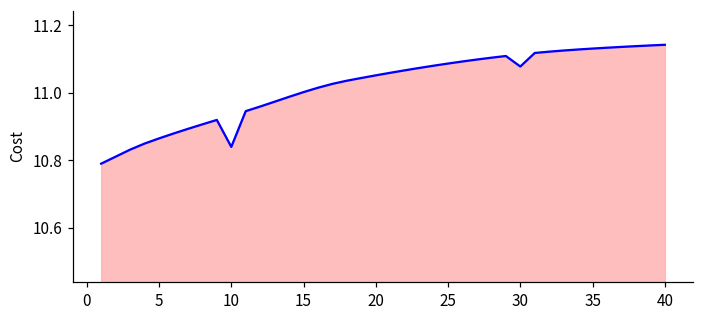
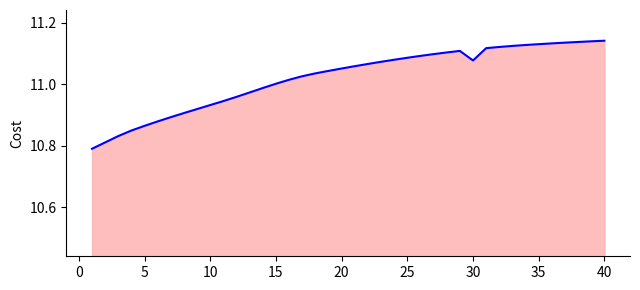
  {
    "5": 10.86,
-   "10": 10.84,
+   "10": 10.93,
    "15": 11.00,
    "20": 11.05,
    "25": 11.09,
    "30": 11.08,
    "35": 11.13,
    "40": 11.14
  }
